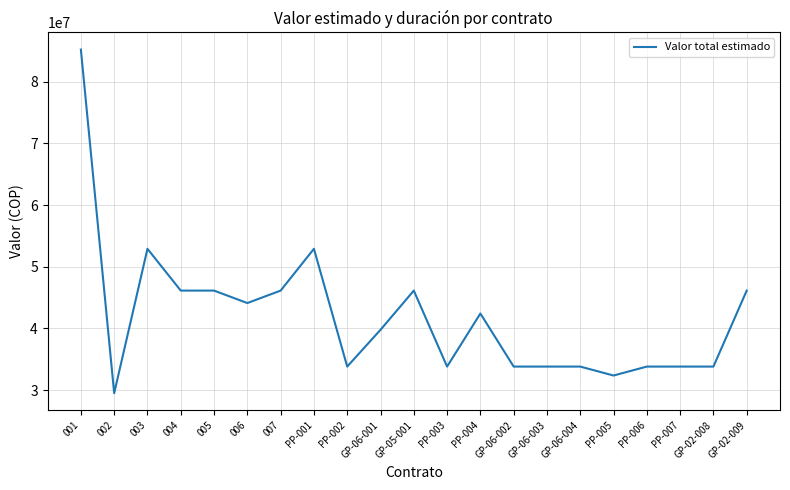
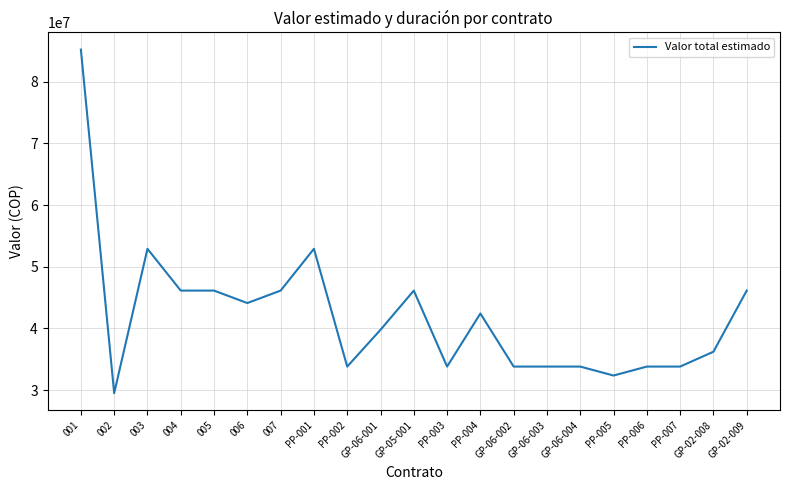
  {
    "001": 85000000,
    "002": 30000000,
    "003": 53000000,
    "004": 46000000,
    "005": 46000000,
    "006": 44000000,
    "007": 46000000,
    "PP-001": 53000000,
    "PP-002": 34000000,
    "GP-06-001": 40000000,
    "GP-05-001": 46000000,
    "PP-003": 34000000,
    "PP-004": 42000000,
    "GP-06-002": 34000000,
    "GP-06-003": 34000000,
    "GP-06-004": 34000000,
    "PP-005": 32000000,
    "PP-006": 34000000,
    "PP-007": 34000000,
-   "GP-02-008": 34000000,
+   "GP-02-008": 36000000,
    "GP-02-009": 46000000
  }
